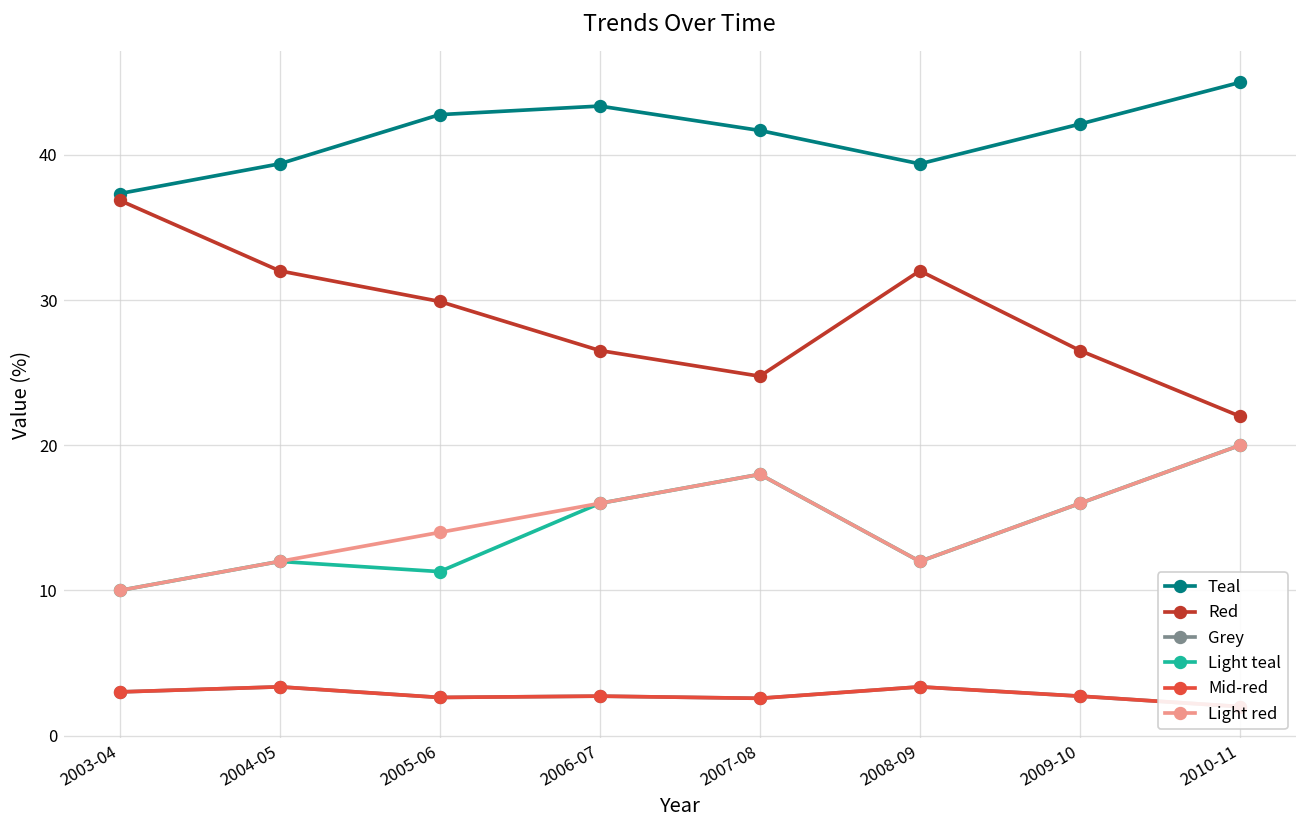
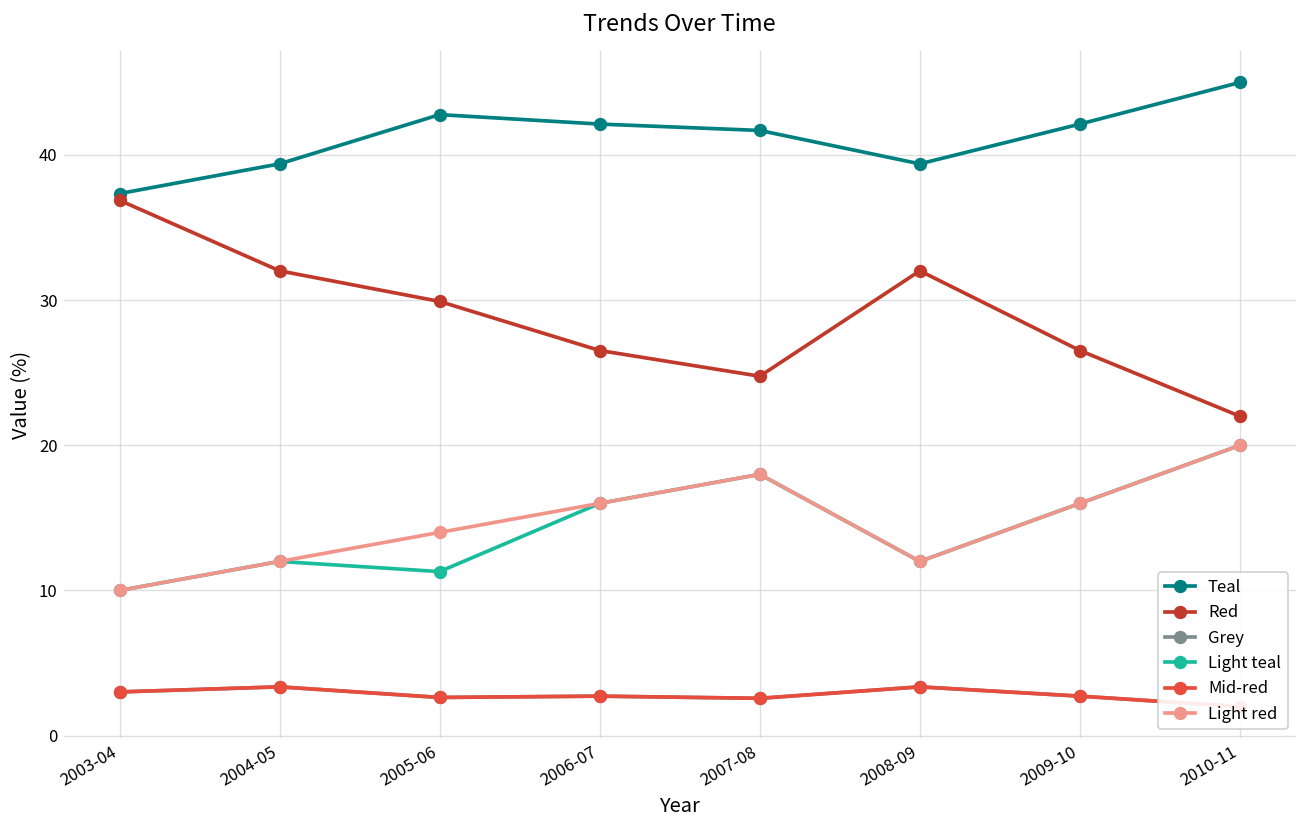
  {
    "Teal": {
      "2003-04": 37.3,
      "2004-05": 39.4,
      "2005-06": 42.8,
-     "2006-07": 43.4,
+     "2006-07": 42.1,
      "2007-08": 41.7,
      "2008-09": 39.4,
      "2009-10": 42.1,
      "2010-11": 45.0
    },
    "Light teal": {
      "2005-06": 11.3
    },
    "Light red": {
      "2005-06": 14.0
    }
  }
